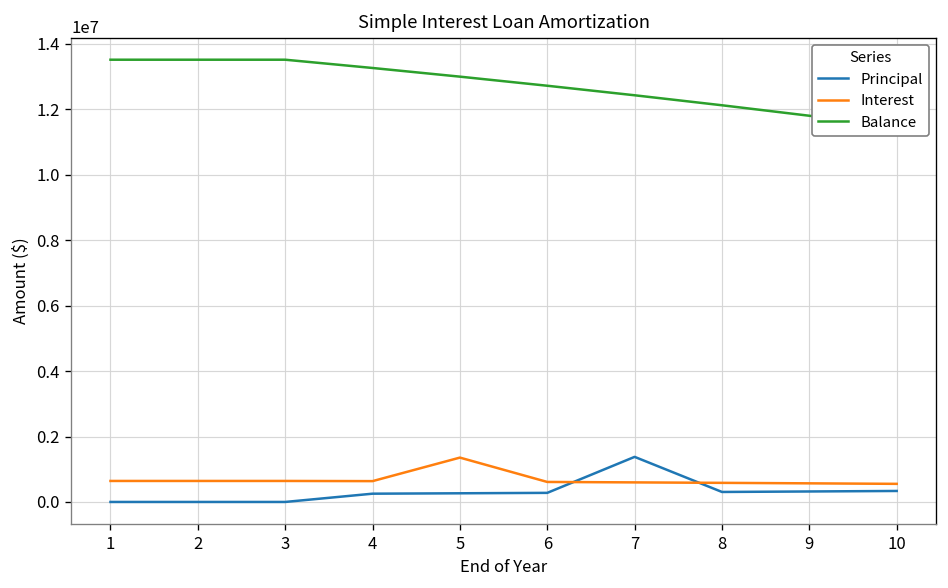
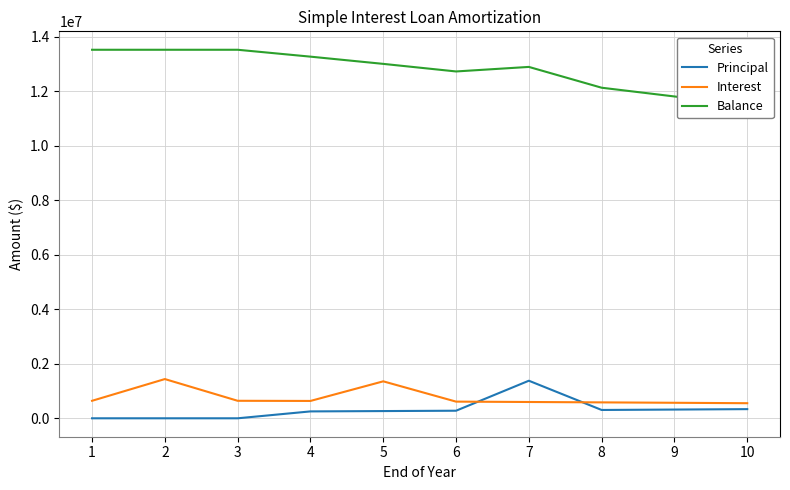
  {
    "Principal": {
      "1": 0,
      "2": 0,
      "3": 0,
      "4": 300000,
      "5": 300000,
      "6": 300000,
      "7": 1400000,
      "8": 300000,
      "9": 300000,
      "10": 300000
    },
    "Interest": {
      "1": 600000,
-     "2": 600000,
+     "2": 1400000,
      "3": 600000,
      "4": 600000,
      "5": 1400000,
      "6": 600000,
      "7": 600000,
      "8": 600000,
      "9": 600000,
      "10": 600000
    },
    "Balance": {
      "1": 13500000,
      "2": 13500000,
      "3": 13500000,
      "4": 13300000,
      "5": 13000000,
      "6": 12700000,
-     "7": 12400000,
+     "7": 12900000,
      "8": 12100000,
      "9": 11800000
    }
  }
